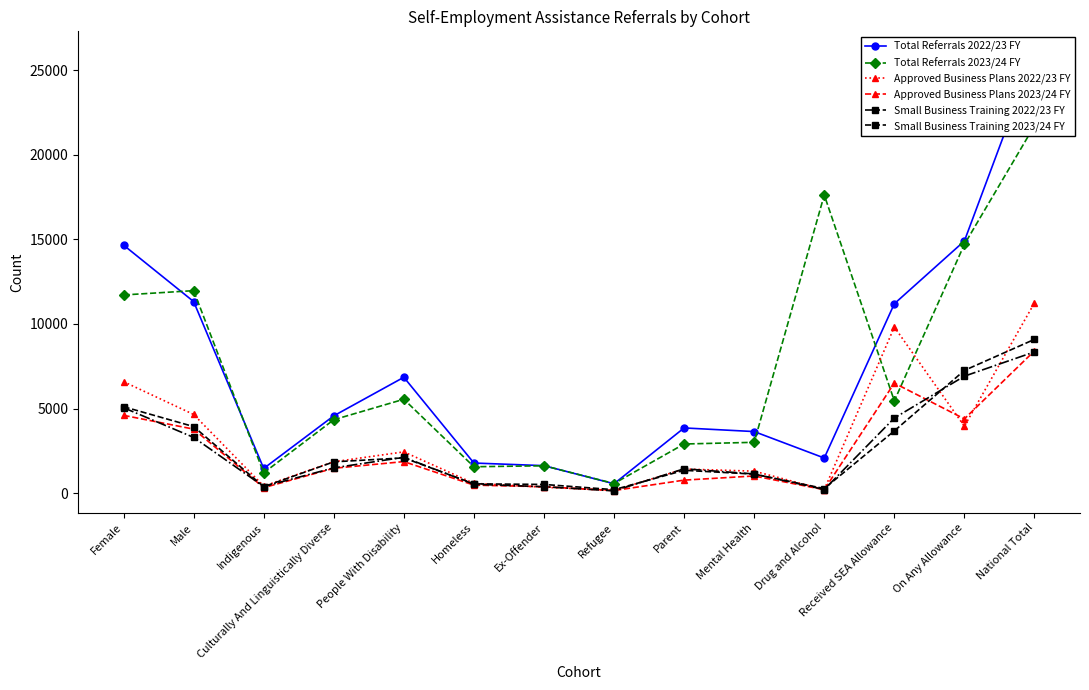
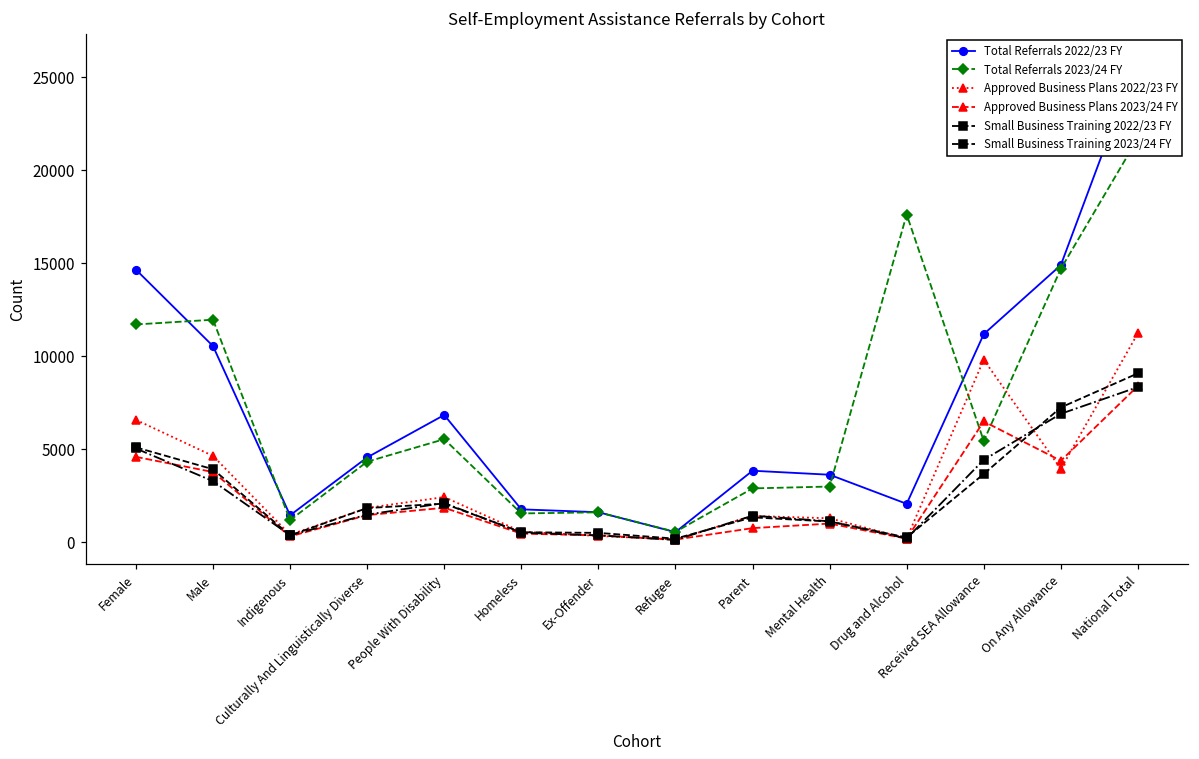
  {
    "Total Referrals 2022/23 FY": {
      "Female": 14700,
-     "Male": 11300,
+     "Male": 10600,
      "Indigenous": 1500,
      "Culturally And Linguistically Diverse": 4600,
      "People With Disability": 6900,
      "Homeless": 1800,
      "Parent": 3900,
      "Mental Health": 3600,
      "Drug and Alcohol": 2100,
      "Received SEA Allowance": 11200,
      "On Any Allowance": 14900
    },
    "Total Referrals 2023/24 FY": {
      "Female": 11700,
      "Male": 12000,
      "Indigenous": 1200,
      "Culturally And Linguistically Diverse": 4300,
      "People With Disability": 5600,
      "Homeless": 1600,
      "Parent": 2900,
      "Mental Health": 3000,
      "Drug and Alcohol": 17600,
      "Received SEA Allowance": 5500,
      "On Any Allowance": 14700
    }
  }
